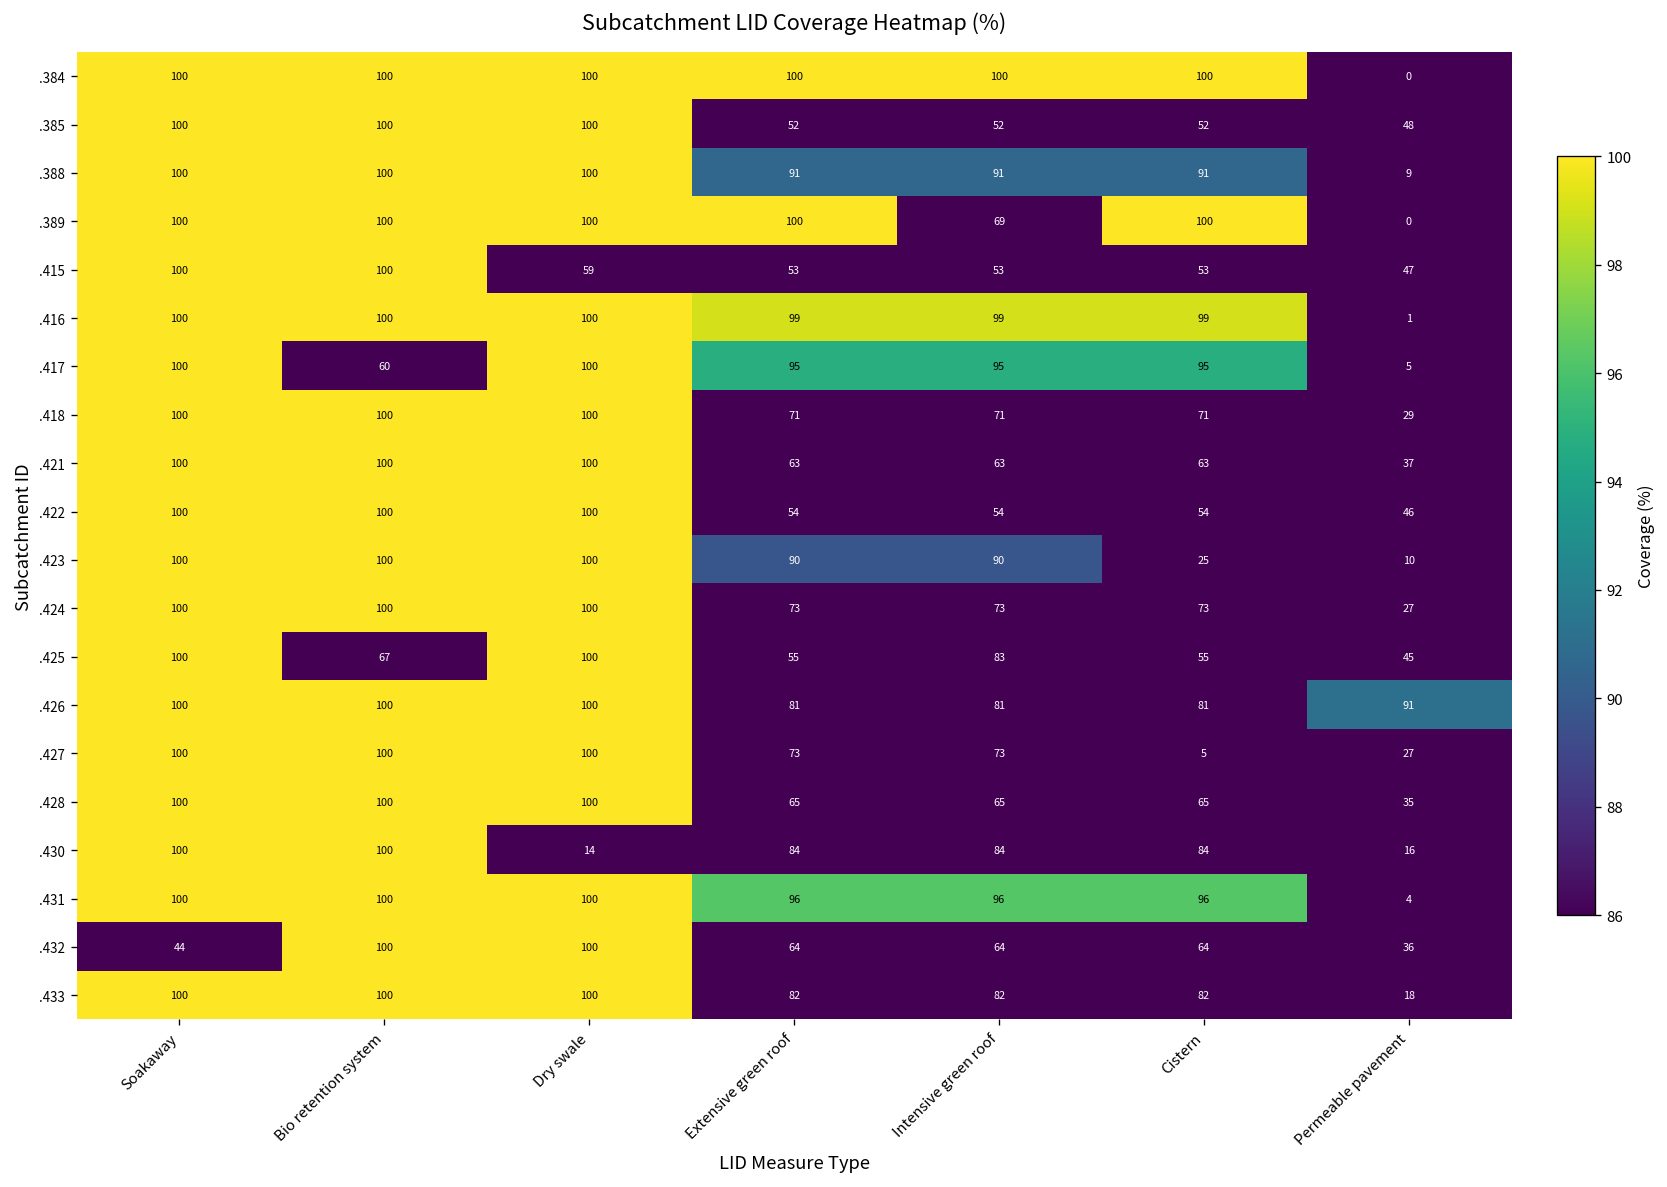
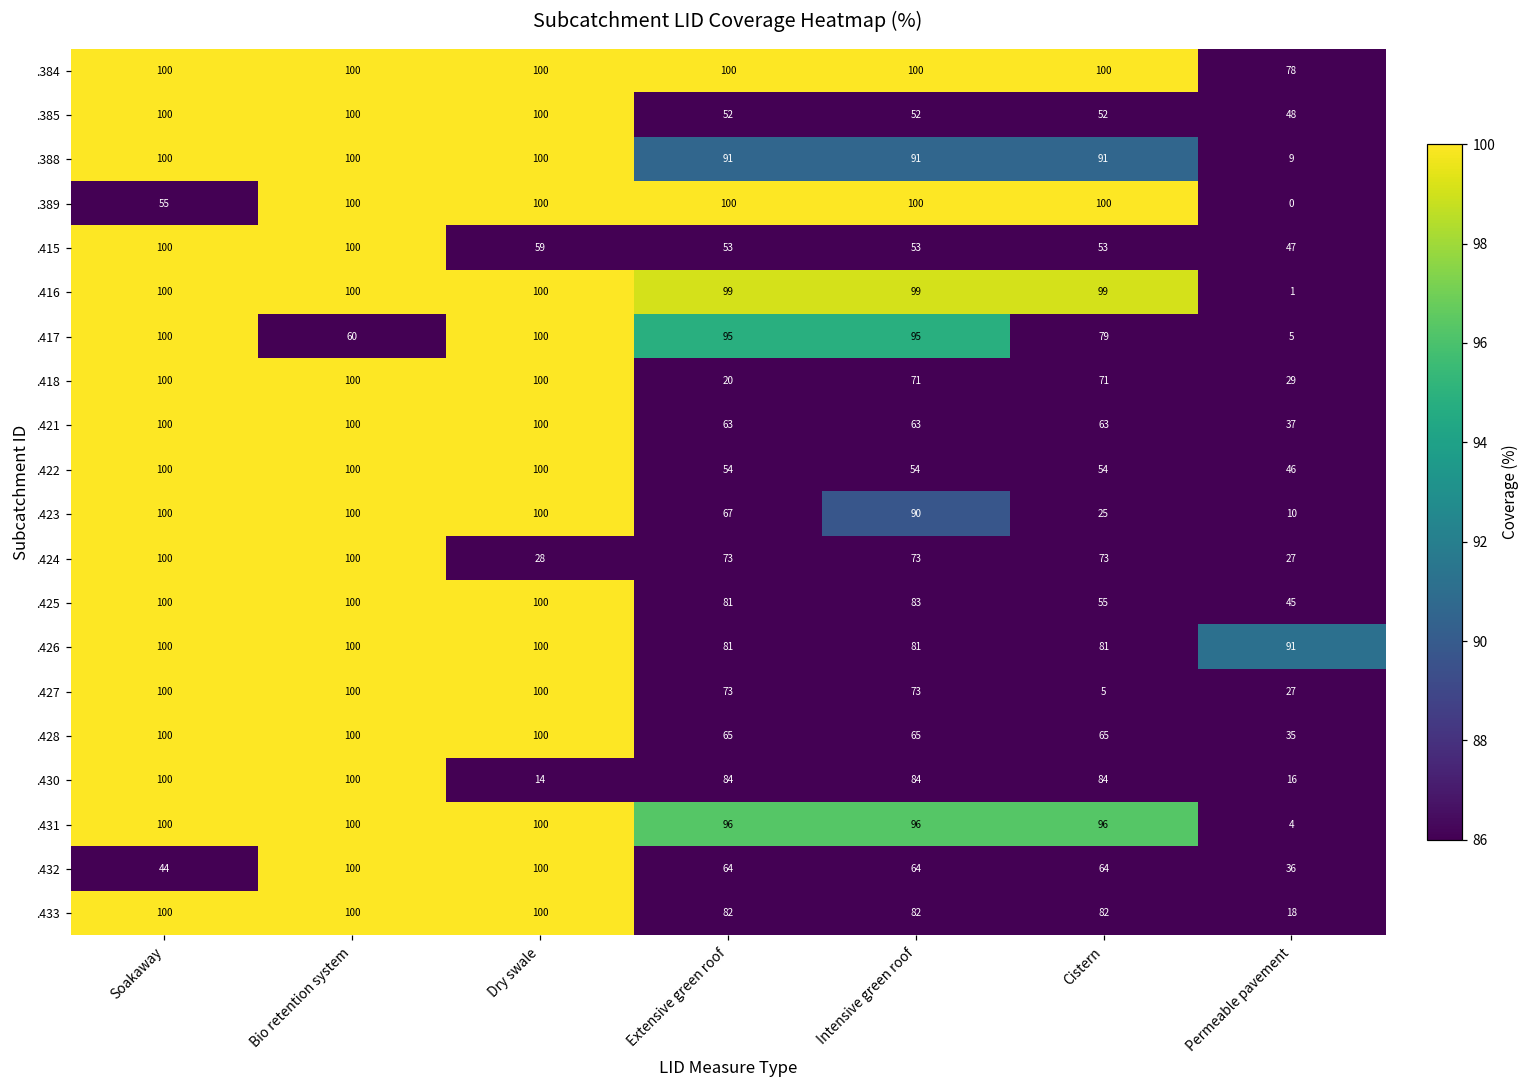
  {
    ".384": {
      "Soakaway": 100,
      "Bio retention system": 100,
      "Dry swale": 100,
      "Extensive green roof": 100,
      "Intensive green roof": 100,
      "Cistern": 100,
-     "Permeable pavement": 0
+     "Permeable pavement": 78
    },
    ".385": {
      "Soakaway": 100,
      "Bio retention system": 100,
      "Dry swale": 100,
      "Extensive green roof": 52,
      "Intensive green roof": 52,
      "Cistern": 52,
      "Permeable pavement": 48
    },
    ".388": {
      "Soakaway": 100,
      "Bio retention system": 100,
      "Dry swale": 100,
      "Extensive green roof": 91,
      "Intensive green roof": 91,
      "Cistern": 91,
      "Permeable pavement": 9
    },
    ".389": {
-     "Soakaway": 100,
+     "Soakaway": 55,
      "Bio retention system": 100,
      "Dry swale": 100,
      "Extensive green roof": 100,
-     "Intensive green roof": 69,
+     "Intensive green roof": 100,
      "Cistern": 100,
      "Permeable pavement": 0
    },
    ".415": {
      "Soakaway": 100,
      "Bio retention system": 100,
      "Dry swale": 59,
      "Extensive green roof": 53,
      "Intensive green roof": 53,
      "Cistern": 53,
      "Permeable pavement": 47
    },
    ".416": {
      "Soakaway": 100,
      "Bio retention system": 100,
      "Dry swale": 100,
      "Extensive green roof": 99,
      "Intensive green roof": 99,
      "Cistern": 99,
      "Permeable pavement": 1
    },
    ".417": {
      "Soakaway": 100,
      "Bio retention system": 60,
      "Dry swale": 100,
      "Extensive green roof": 95,
      "Intensive green roof": 95,
-     "Cistern": 95,
+     "Cistern": 79,
      "Permeable pavement": 5
    },
    ".418": {
      "Soakaway": 100,
      "Bio retention system": 100,
      "Dry swale": 100,
-     "Extensive green roof": 71,
+     "Extensive green roof": 20,
      "Intensive green roof": 71,
      "Cistern": 71,
      "Permeable pavement": 29
    },
    ".421": {
      "Soakaway": 100,
      "Bio retention system": 100,
      "Dry swale": 100,
      "Extensive green roof": 63,
      "Intensive green roof": 63,
      "Cistern": 63,
      "Permeable pavement": 37
    },
    ".422": {
      "Soakaway": 100,
      "Bio retention system": 100,
      "Dry swale": 100,
      "Extensive green roof": 54,
      "Intensive green roof": 54,
      "Cistern": 54,
      "Permeable pavement": 46
    },
    ".423": {
      "Soakaway": 100,
      "Bio retention system": 100,
      "Dry swale": 100,
-     "Extensive green roof": 90,
+     "Extensive green roof": 67,
      "Intensive green roof": 90,
      "Cistern": 25,
      "Permeable pavement": 10
    },
    ".424": {
      "Soakaway": 100,
      "Bio retention system": 100,
-     "Dry swale": 100,
+     "Dry swale": 28,
      "Extensive green roof": 73,
      "Intensive green roof": 73,
      "Cistern": 73,
      "Permeable pavement": 27
    },
    ".425": {
      "Soakaway": 100,
-     "Bio retention system": 67,
+     "Bio retention system": 100,
      "Dry swale": 100,
-     "Extensive green roof": 55,
+     "Extensive green roof": 81,
      "Intensive green roof": 83,
      "Cistern": 55,
      "Permeable pavement": 45
    },
    ".426": {
      "Soakaway": 100,
      "Bio retention system": 100,
      "Dry swale": 100,
      "Extensive green roof": 81,
      "Intensive green roof": 81,
      "Cistern": 81,
      "Permeable pavement": 91
    },
    ".427": {
      "Soakaway": 100,
      "Bio retention system": 100,
      "Dry swale": 100,
      "Extensive green roof": 73,
      "Intensive green roof": 73,
      "Cistern": 5,
      "Permeable pavement": 27
    },
    ".428": {
      "Soakaway": 100,
      "Bio retention system": 100,
      "Dry swale": 100,
      "Extensive green roof": 65,
      "Intensive green roof": 65,
      "Cistern": 65,
      "Permeable pavement": 35
    },
    ".430": {
      "Soakaway": 100,
      "Bio retention system": 100,
      "Dry swale": 14,
      "Extensive green roof": 84,
      "Intensive green roof": 84,
      "Cistern": 84,
      "Permeable pavement": 16
    },
    ".431": {
      "Soakaway": 100,
      "Bio retention system": 100,
      "Dry swale": 100,
      "Extensive green roof": 96,
      "Intensive green roof": 96,
      "Cistern": 96,
      "Permeable pavement": 4
    },
    ".432": {
      "Soakaway": 44,
      "Bio retention system": 100,
      "Dry swale": 100,
      "Extensive green roof": 64,
      "Intensive green roof": 64,
      "Cistern": 64,
      "Permeable pavement": 36
    },
    ".433": {
      "Soakaway": 100,
      "Bio retention system": 100,
      "Dry swale": 100,
      "Extensive green roof": 82,
      "Intensive green roof": 82,
      "Cistern": 82,
      "Permeable pavement": 18
    }
  }
